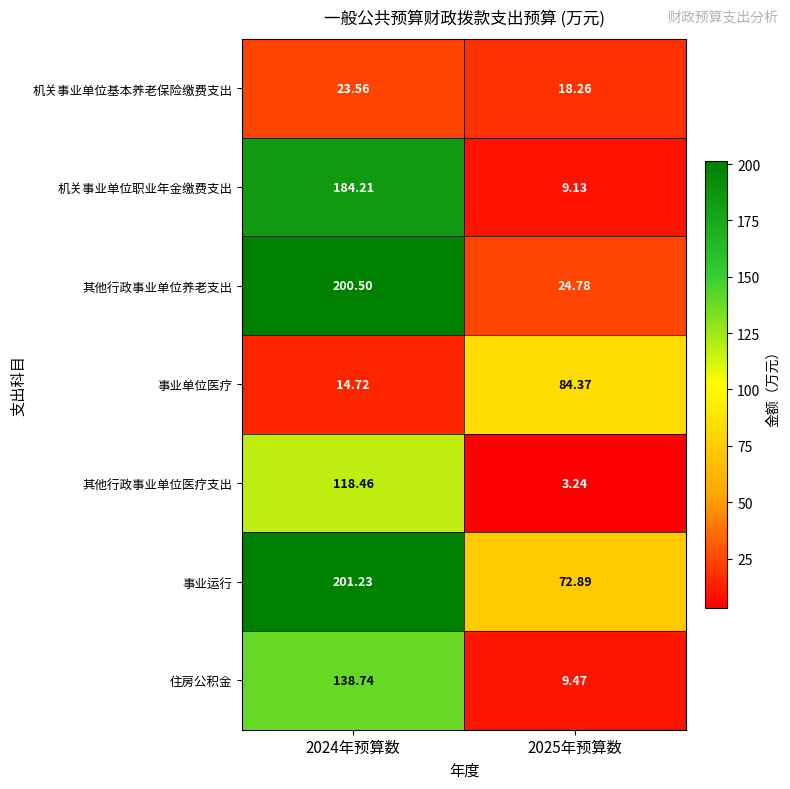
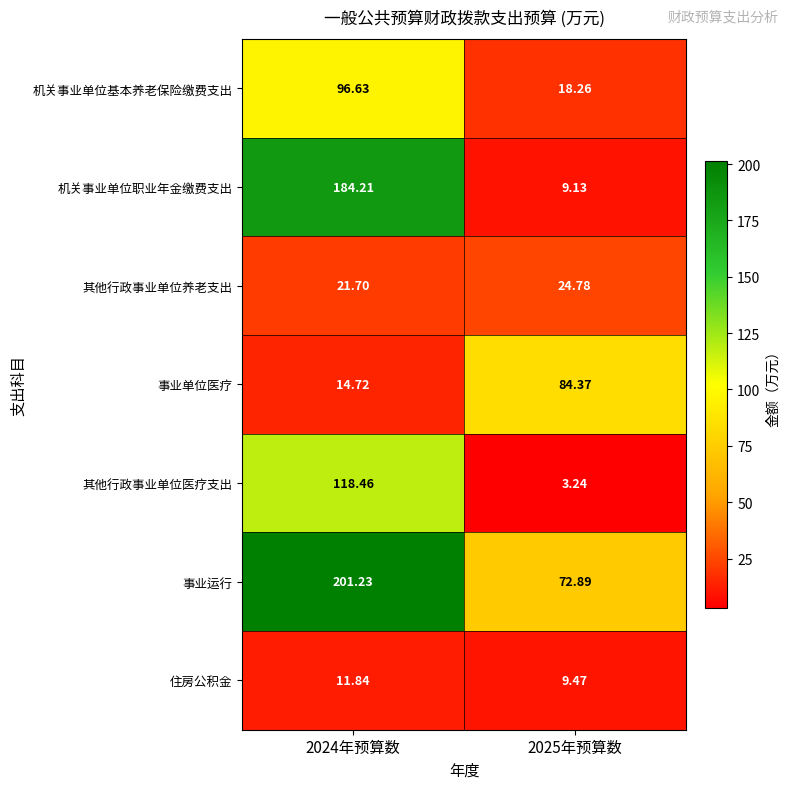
  {
    "机关事业单位基本养老保险缴费支出": {
-     "2024年预算数": 23.56,
+     "2024年预算数": 96.63,
      "2025年预算数": 18.26
    },
    "机关事业单位职业年金缴费支出": {
      "2024年预算数": 184.21,
      "2025年预算数": 9.13
    },
    "其他行政事业单位养老支出": {
-     "2024年预算数": 200.50,
+     "2024年预算数": 21.70,
      "2025年预算数": 24.78
    },
    "事业单位医疗": {
      "2024年预算数": 14.72,
      "2025年预算数": 84.37
    },
    "其他行政事业单位医疗支出": {
      "2024年预算数": 118.46,
      "2025年预算数": 3.24
    },
    "事业运行": {
      "2024年预算数": 201.23,
      "2025年预算数": 72.89
    },
    "住房公积金": {
-     "2024年预算数": 138.74,
+     "2024年预算数": 11.84,
      "2025年预算数": 9.47
    }
  }
